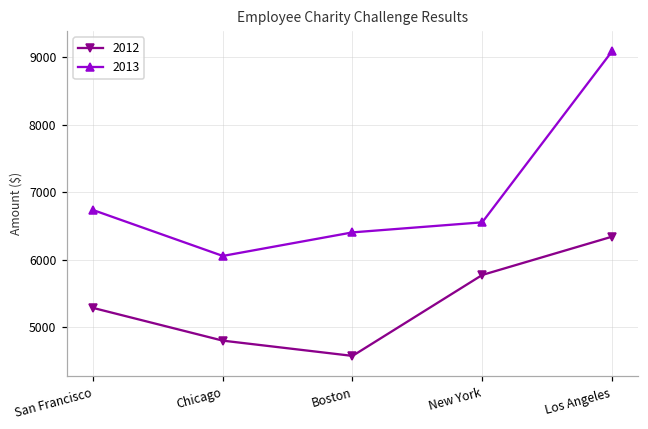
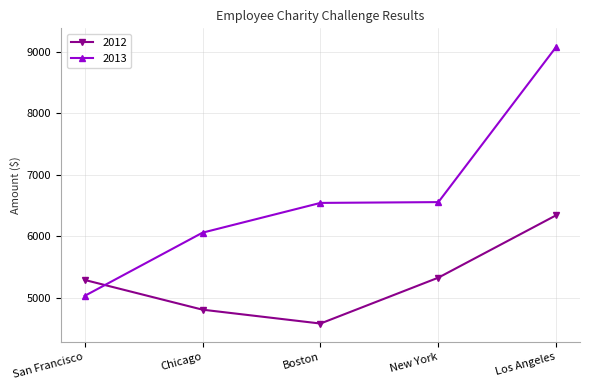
  {
    "2012": {
      "San Francisco": 5300,
      "Chicago": 4800,
      "Boston": 4600,
-     "New York": 5800,
+     "New York": 5300,
      "Los Angeles": 6300
    },
    "2013": {
-     "San Francisco": 6700,
+     "San Francisco": 5000,
      "Chicago": 6100,
-     "Boston": 6400,
+     "Boston": 6500,
      "New York": 6600,
      "Los Angeles": 9100
    }
  }
